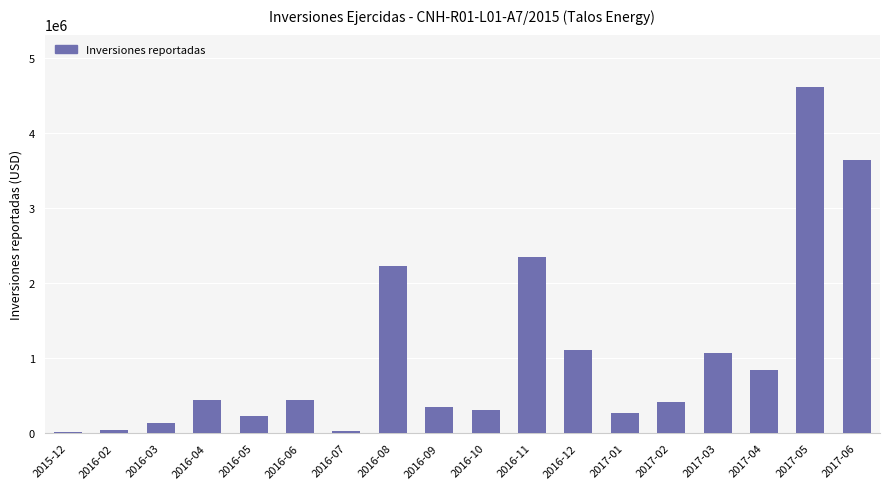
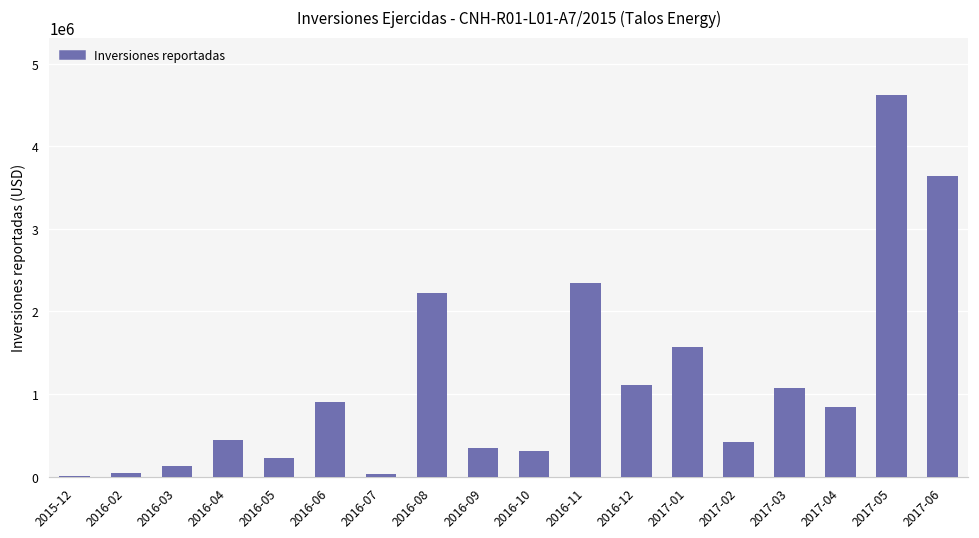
  {
    "2016-02": 0,
    "2016-03": 100000,
    "2016-04": 400000,
    "2016-05": 200000,
-   "2016-06": 400000,
+   "2016-06": 900000,
    "2016-08": 2200000,
    "2016-09": 300000,
    "2016-10": 300000,
    "2016-11": 2300000,
    "2016-12": 1100000,
-   "2017-01": 300000,
+   "2017-01": 1600000,
    "2017-02": 400000,
    "2017-03": 1100000,
    "2017-04": 800000,
    "2017-05": 4600000,
    "2017-06": 3600000
  }
